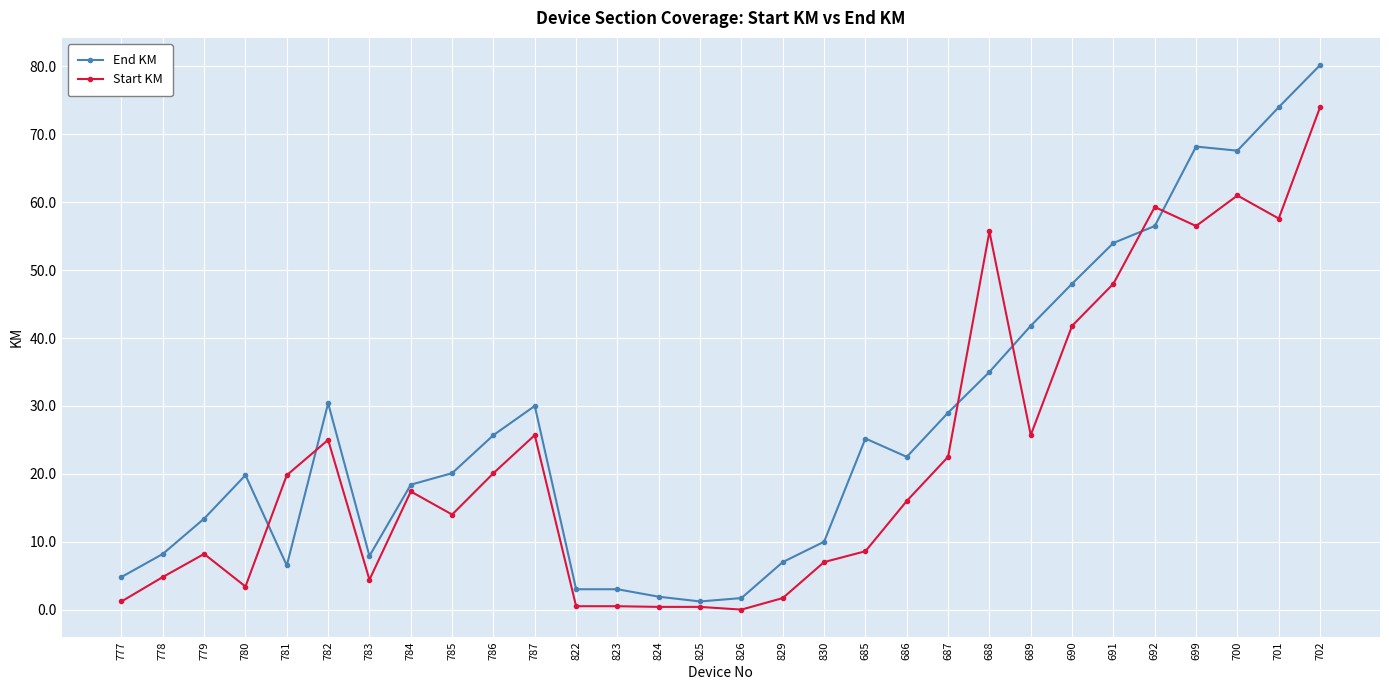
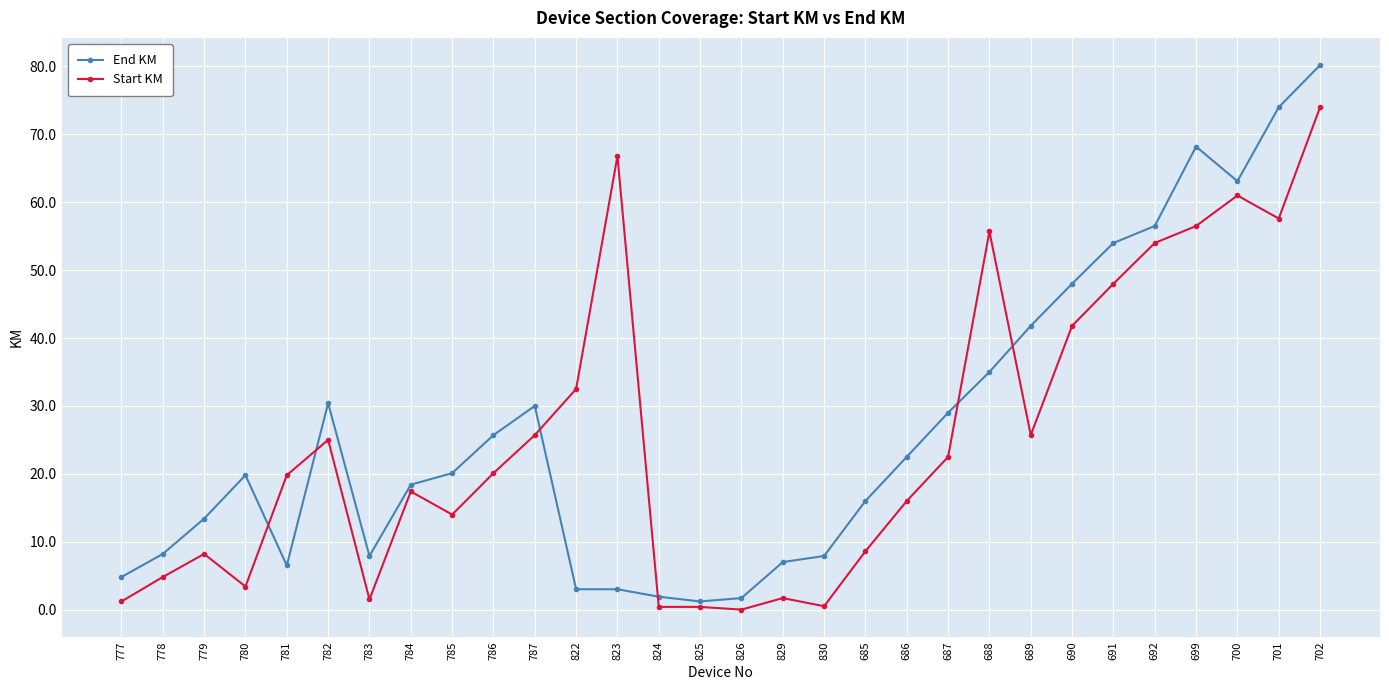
  {
    "End KM": {
      "777": 5,
      "778": 8,
      "779": 13,
      "780": 20,
      "781": 7,
      "782": 30,
      "783": 8,
      "784": 18,
      "785": 20,
      "786": 26,
      "787": 30,
      "822": 3,
      "823": 3,
      "824": 2,
      "825": 1,
      "826": 2,
      "829": 7,
-     "830": 10,
-     "685": 25,
+     "830": 8,
+     "685": 16,
      "686": 23,
      "687": 29,
      "688": 35,
      "689": 42,
      "690": 48,
      "691": 54,
      "692": 57,
      "699": 68,
-     "700": 68,
+     "700": 63,
      "701": 74,
      "702": 80
    },
    "Start KM": {
      "777": 1,
      "778": 5,
      "779": 8,
      "780": 3,
      "781": 20,
      "782": 25,
-     "783": 4,
+     "783": 2,
      "784": 17,
      "785": 14,
      "786": 20,
      "787": 26,
-     "822": 1,
-     "823": 1,
+     "822": 33,
+     "823": 67,
      "824": 0,
      "825": 0,
      "826": 0,
      "829": 2,
-     "830": 7,
+     "830": 1,
      "685": 9,
      "686": 16,
      "687": 23,
      "688": 56,
      "689": 26,
      "690": 42,
      "691": 48,
-     "692": 59,
+     "692": 54,
      "699": 57,
      "700": 61,
      "701": 58,
      "702": 74
    }
  }
